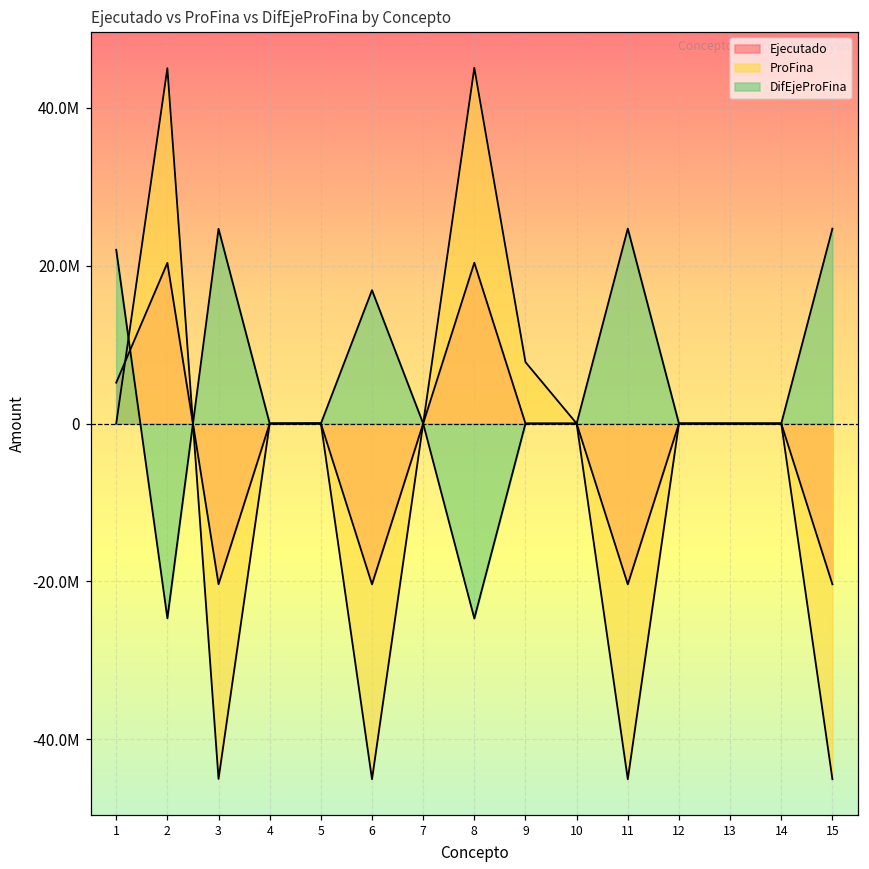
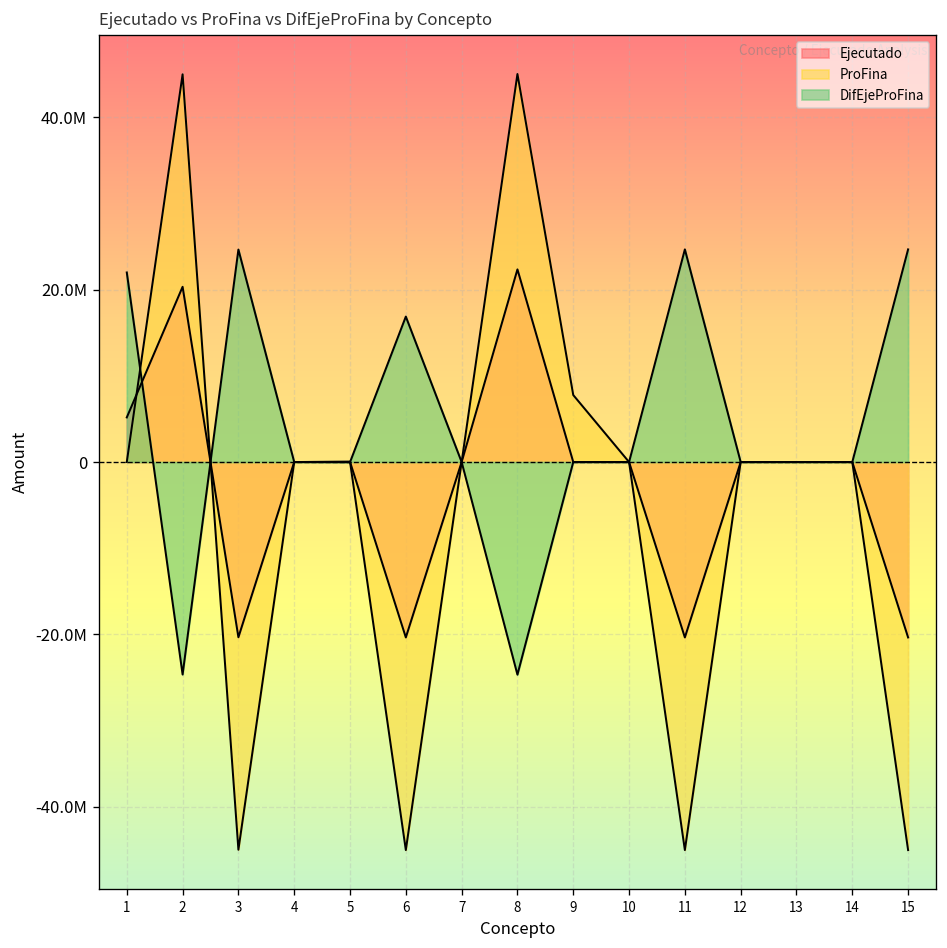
  {
    "Ejecutado": {
-     "8": 20000000
+     "8": 22000000
    }
  }
